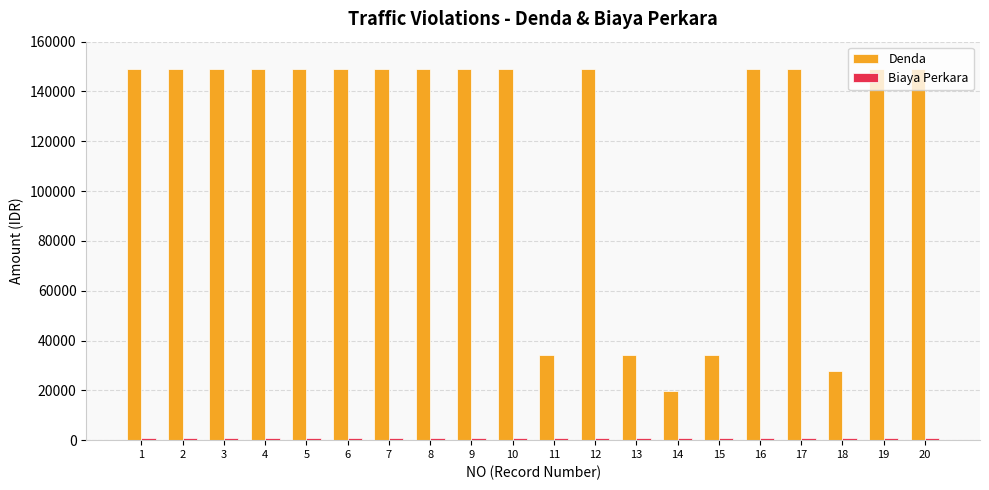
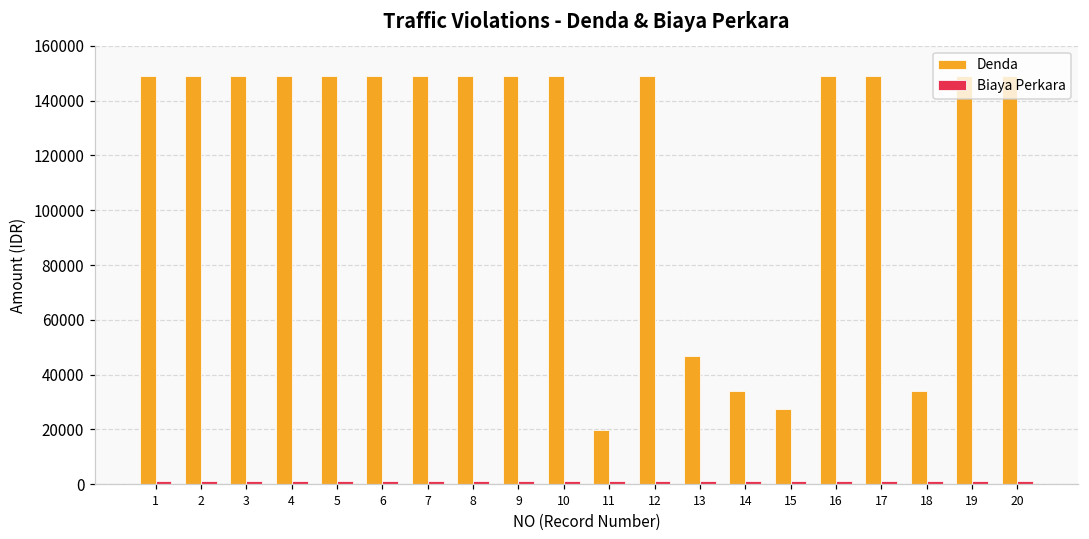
  {
    "Denda": {
      "1": 149000,
      "2": 149000,
      "3": 149000,
      "4": 149000,
      "5": 149000,
      "6": 149000,
      "7": 149000,
      "8": 149000,
      "9": 149000,
      "10": 149000,
-     "11": 34000,
+     "11": 20000,
      "12": 149000,
-     "13": 34000,
-     "14": 20000,
-     "15": 34000,
+     "13": 47000,
+     "14": 34000,
+     "15": 28000,
      "16": 149000,
      "17": 149000,
-     "18": 28000
+     "18": 34000
    }
  }
